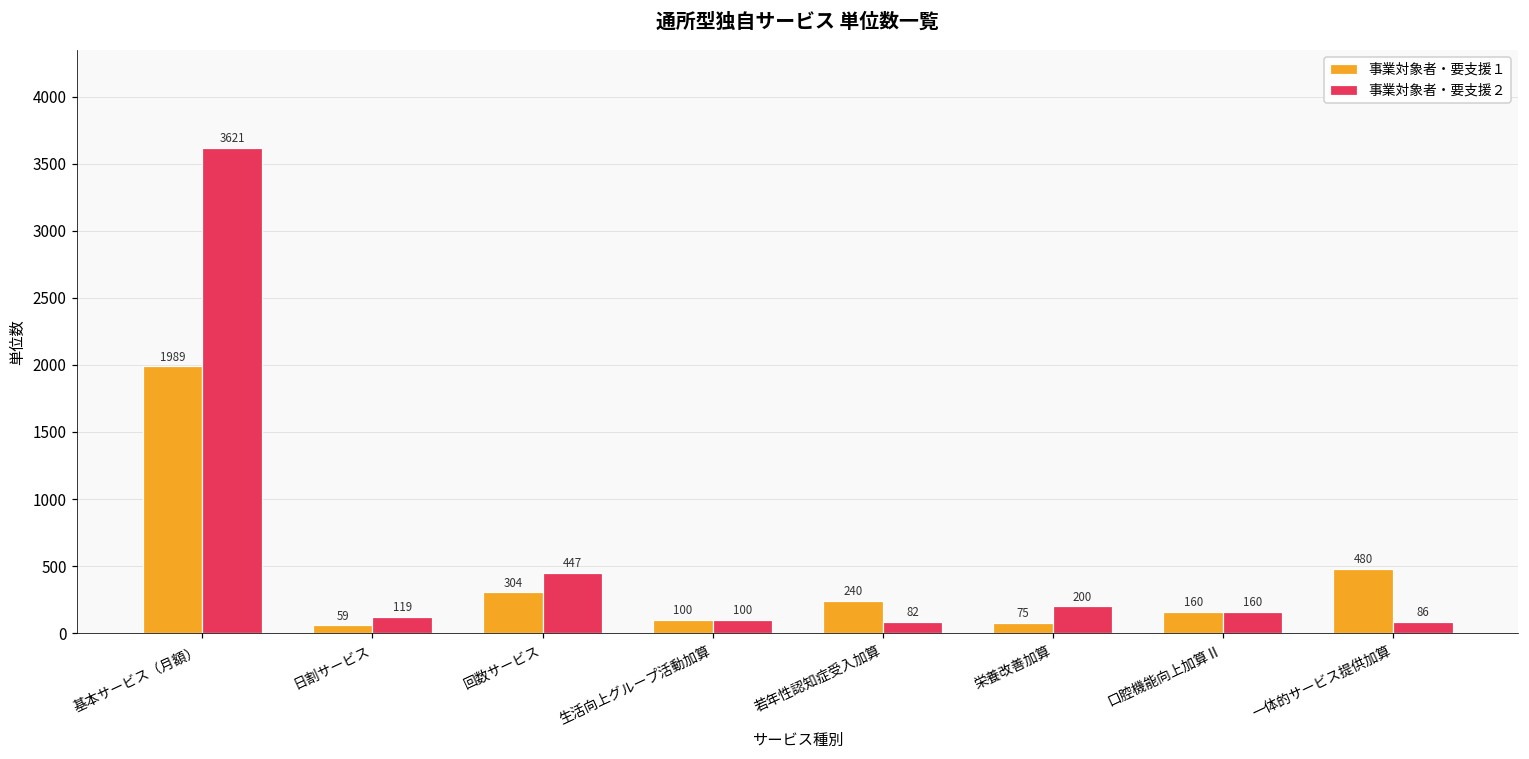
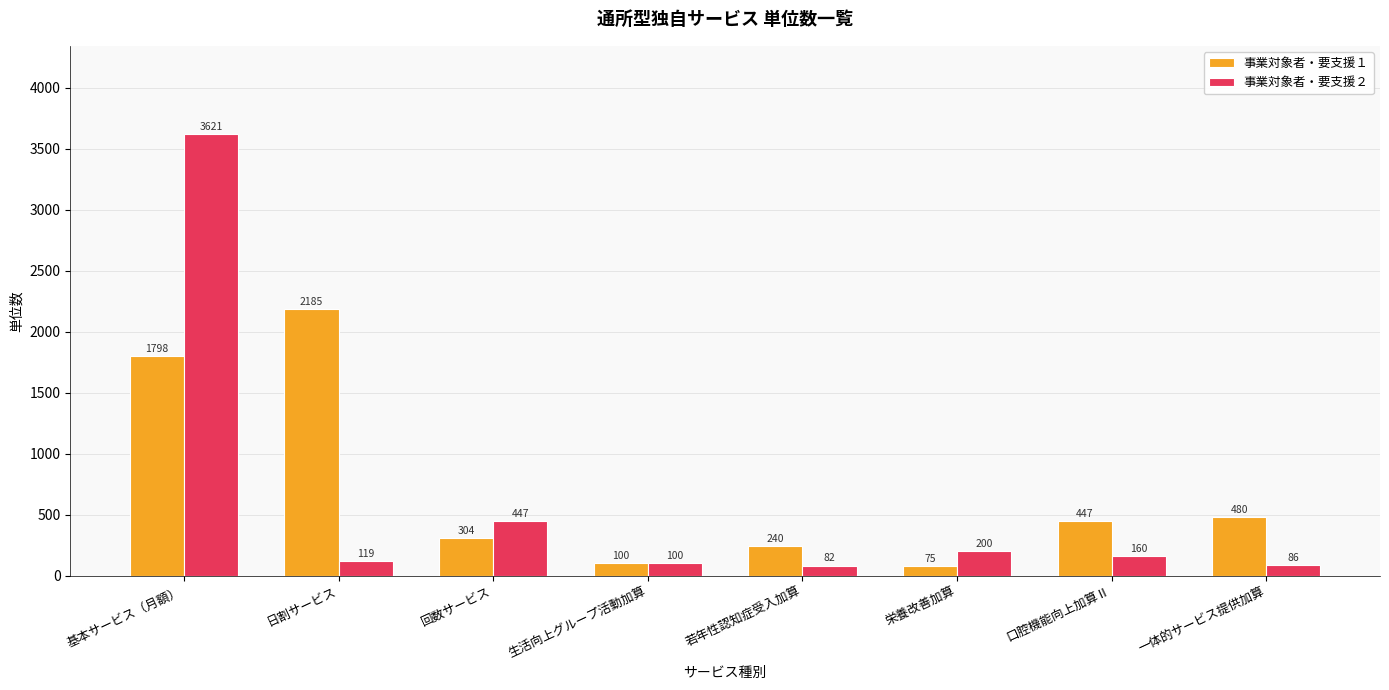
  {
    "事業対象者・要支援１": {
-     "基本サービス（月額）": 1989,
-     "日割サービス": 59,
+     "基本サービス（月額）": 1798,
+     "日割サービス": 2185,
      "回数サービス": 304,
      "生活向上グループ活動加算": 100,
      "若年性認知症受入加算": 240,
      "栄養改善加算": 75,
-     "口腔機能向上加算Ⅱ": 160,
+     "口腔機能向上加算Ⅱ": 447,
      "一体的サービス提供加算": 480
    },
    "事業対象者・要支援２": {
      "基本サービス（月額）": 3621,
      "日割サービス": 119,
      "回数サービス": 447,
      "生活向上グループ活動加算": 100,
      "若年性認知症受入加算": 82,
      "栄養改善加算": 200,
      "口腔機能向上加算Ⅱ": 160,
      "一体的サービス提供加算": 86
    }
  }
